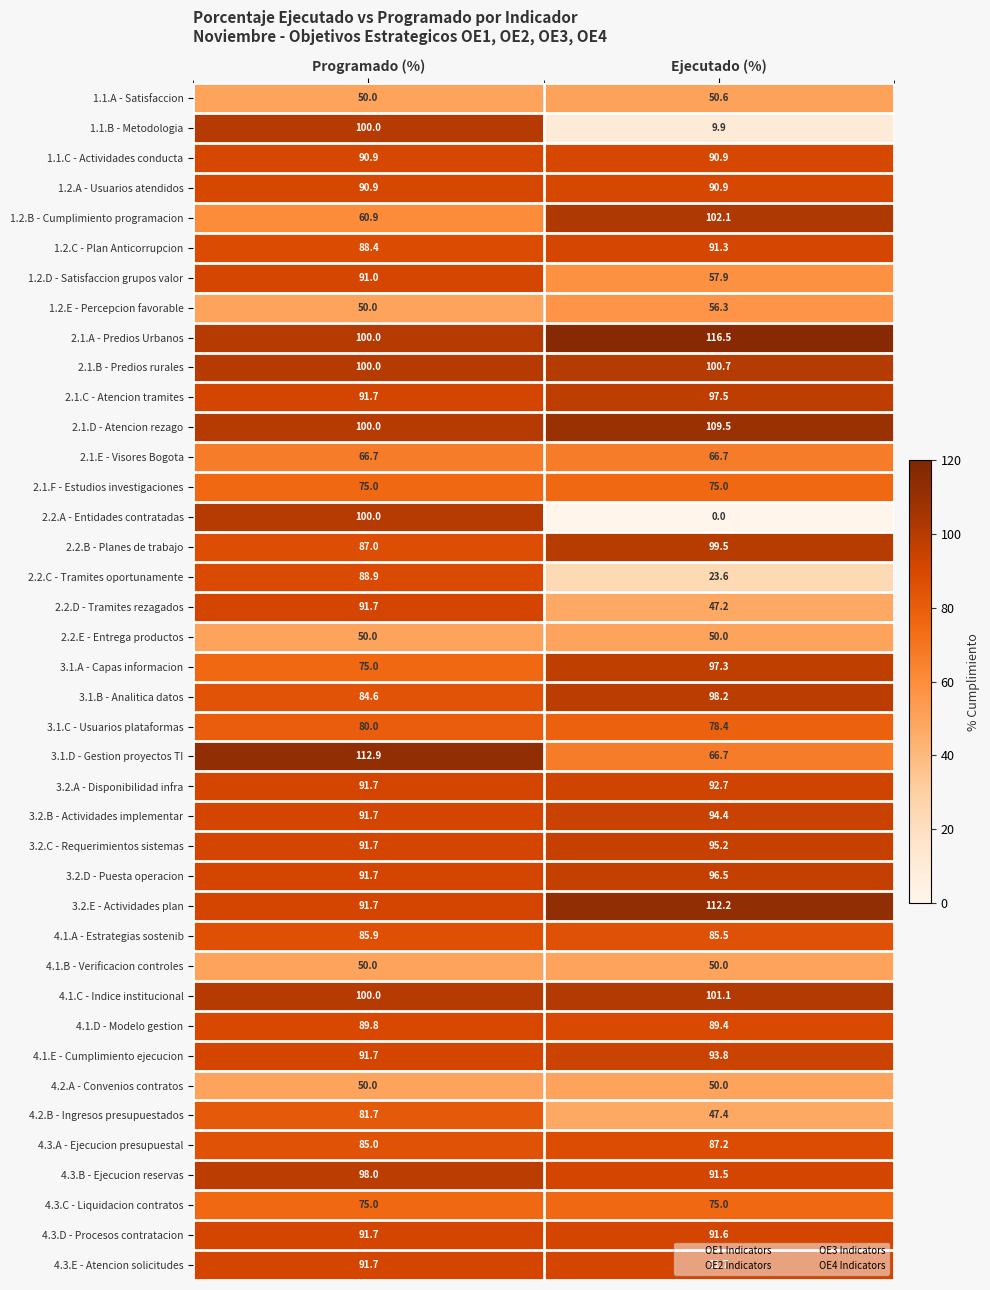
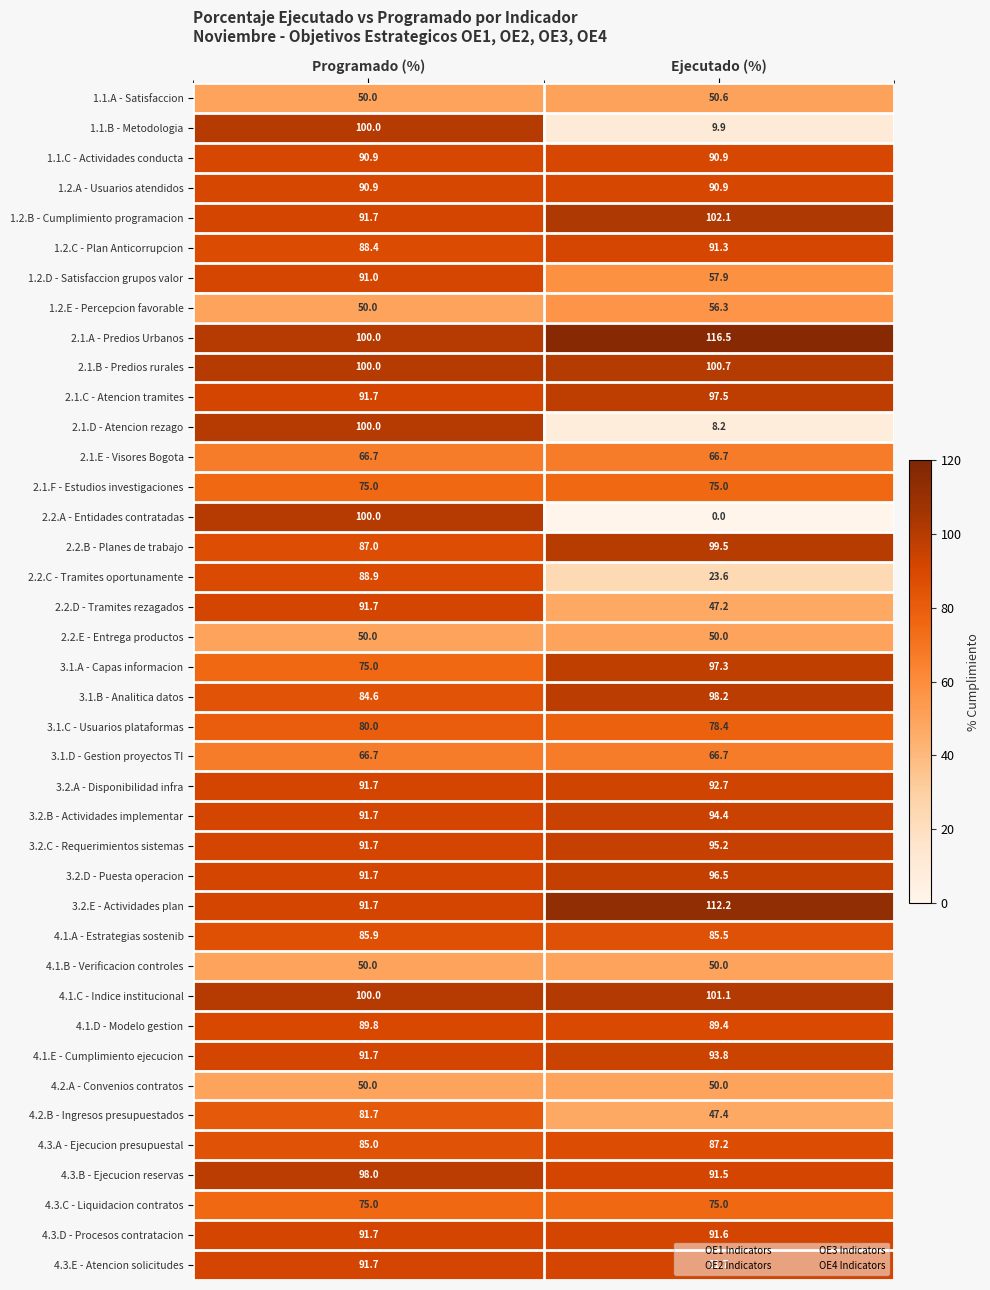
  {
    "1.1.A - Satisfaccion": {
      "Programado (%)": 50.0,
      "Ejecutado (%)": 50.6
    },
    "1.1.B - Metodologia": {
      "Programado (%)": 100.0,
      "Ejecutado (%)": 9.9
    },
    "1.1.C - Actividades conducta": {
      "Programado (%)": 90.9,
      "Ejecutado (%)": 90.9
    },
    "1.2.A - Usuarios atendidos": {
      "Programado (%)": 90.9,
      "Ejecutado (%)": 90.9
    },
    "1.2.B - Cumplimiento programacion": {
-     "Programado (%)": 60.9,
+     "Programado (%)": 91.7,
      "Ejecutado (%)": 102.1
    },
    "1.2.C - Plan Anticorrupcion": {
      "Programado (%)": 88.4,
      "Ejecutado (%)": 91.3
    },
    "1.2.D - Satisfaccion grupos valor": {
      "Programado (%)": 91.0,
      "Ejecutado (%)": 57.9
    },
    "1.2.E - Percepcion favorable": {
      "Programado (%)": 50.0,
      "Ejecutado (%)": 56.3
    },
    "2.1.A - Predios Urbanos": {
      "Programado (%)": 100.0,
      "Ejecutado (%)": 116.5
    },
    "2.1.B - Predios rurales": {
      "Programado (%)": 100.0,
      "Ejecutado (%)": 100.7
    },
    "2.1.C - Atencion tramites": {
      "Programado (%)": 91.7,
      "Ejecutado (%)": 97.5
    },
    "2.1.D - Atencion rezago": {
      "Programado (%)": 100.0,
-     "Ejecutado (%)": 109.5
+     "Ejecutado (%)": 8.2
    },
    "2.1.E - Visores Bogota": {
      "Programado (%)": 66.7,
      "Ejecutado (%)": 66.7
    },
    "2.1.F - Estudios investigaciones": {
      "Programado (%)": 75.0,
      "Ejecutado (%)": 75.0
    },
    "2.2.A - Entidades contratadas": {
      "Programado (%)": 100.0,
      "Ejecutado (%)": 0.0
    },
    "2.2.B - Planes de trabajo": {
      "Programado (%)": 87.0,
      "Ejecutado (%)": 99.5
    },
    "2.2.C - Tramites oportunamente": {
      "Programado (%)": 88.9,
      "Ejecutado (%)": 23.6
    },
    "2.2.D - Tramites rezagados": {
      "Programado (%)": 91.7,
      "Ejecutado (%)": 47.2
    },
    "2.2.E - Entrega productos": {
      "Programado (%)": 50.0,
      "Ejecutado (%)": 50.0
    },
    "3.1.A - Capas informacion": {
      "Programado (%)": 75.0,
      "Ejecutado (%)": 97.3
    },
    "3.1.B - Analitica datos": {
      "Programado (%)": 84.6,
      "Ejecutado (%)": 98.2
    },
    "3.1.C - Usuarios plataformas": {
      "Programado (%)": 80.0,
      "Ejecutado (%)": 78.4
    },
    "3.1.D - Gestion proyectos TI": {
-     "Programado (%)": 112.9,
+     "Programado (%)": 66.7,
      "Ejecutado (%)": 66.7
    },
    "3.2.A - Disponibilidad infra": {
      "Programado (%)": 91.7,
      "Ejecutado (%)": 92.7
    },
    "3.2.B - Actividades implementar": {
      "Programado (%)": 91.7,
      "Ejecutado (%)": 94.4
    },
    "3.2.C - Requerimientos sistemas": {
      "Programado (%)": 91.7,
      "Ejecutado (%)": 95.2
    },
    "3.2.D - Puesta operacion": {
      "Programado (%)": 91.7,
      "Ejecutado (%)": 96.5
    },
    "3.2.E - Actividades plan": {
      "Programado (%)": 91.7,
      "Ejecutado (%)": 112.2
    },
    "4.1.A - Estrategias sostenib": {
      "Programado (%)": 85.9,
      "Ejecutado (%)": 85.5
    },
    "4.1.B - Verificacion controles": {
      "Programado (%)": 50.0,
      "Ejecutado (%)": 50.0
    },
    "4.1.C - Indice institucional": {
      "Programado (%)": 100.0,
      "Ejecutado (%)": 101.1
    },
    "4.1.D - Modelo gestion": {
      "Programado (%)": 89.8,
      "Ejecutado (%)": 89.4
    },
    "4.1.E - Cumplimiento ejecucion": {
      "Programado (%)": 91.7,
      "Ejecutado (%)": 93.8
    },
    "4.2.A - Convenios contratos": {
      "Programado (%)": 50.0,
      "Ejecutado (%)": 50.0
    },
    "4.2.B - Ingresos presupuestados": {
      "Programado (%)": 81.7,
      "Ejecutado (%)": 47.4
    },
    "4.3.A - Ejecucion presupuestal": {
      "Programado (%)": 85.0,
      "Ejecutado (%)": 87.2
    },
    "4.3.B - Ejecucion reservas": {
      "Programado (%)": 98.0,
      "Ejecutado (%)": 91.5
    },
    "4.3.C - Liquidacion contratos": {
      "Programado (%)": 75.0,
      "Ejecutado (%)": 75.0
    },
    "4.3.D - Procesos contratacion": {
      "Programado (%)": 91.7,
      "Ejecutado (%)": 91.6
    },
    "4.3.E - Atencion solicitudes": {
      "Programado (%)": 91.7
    }
  }
